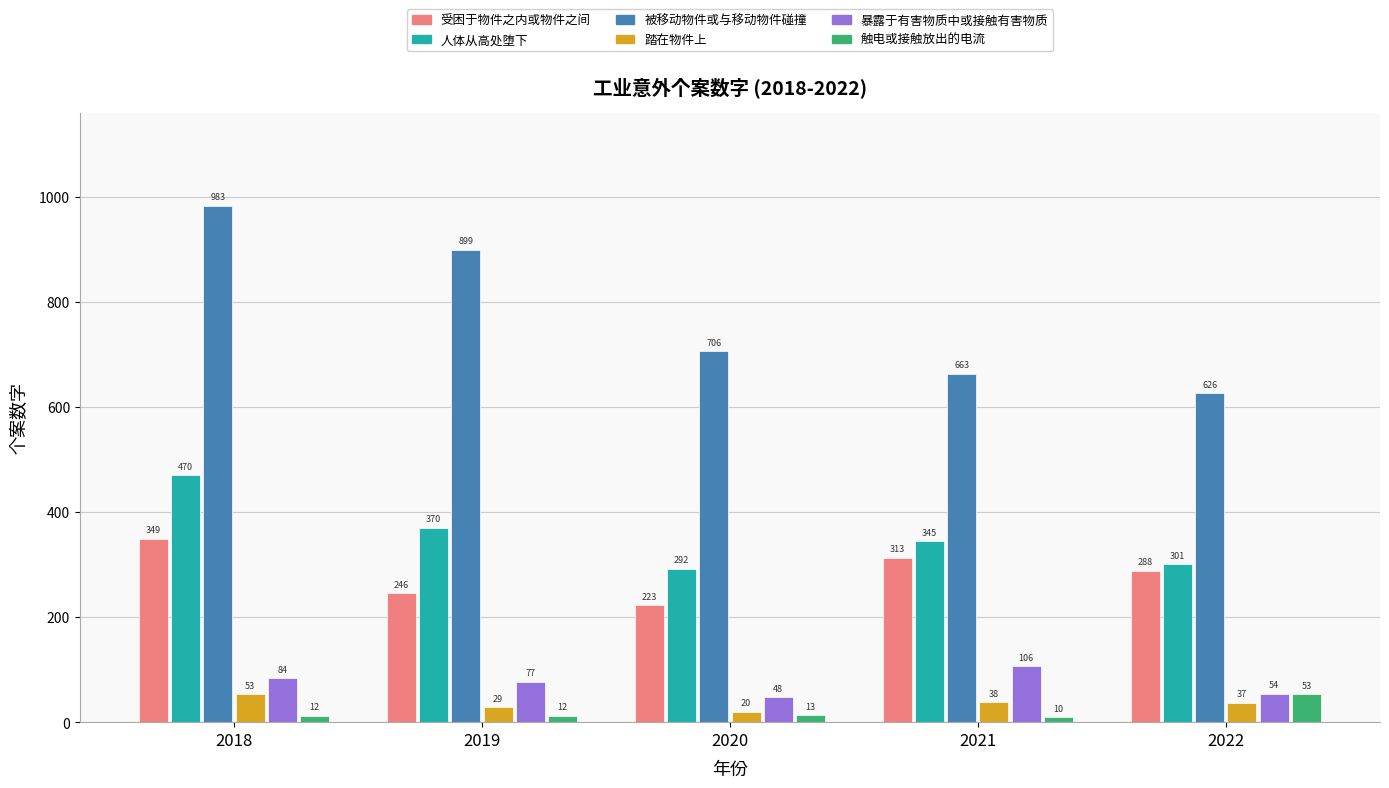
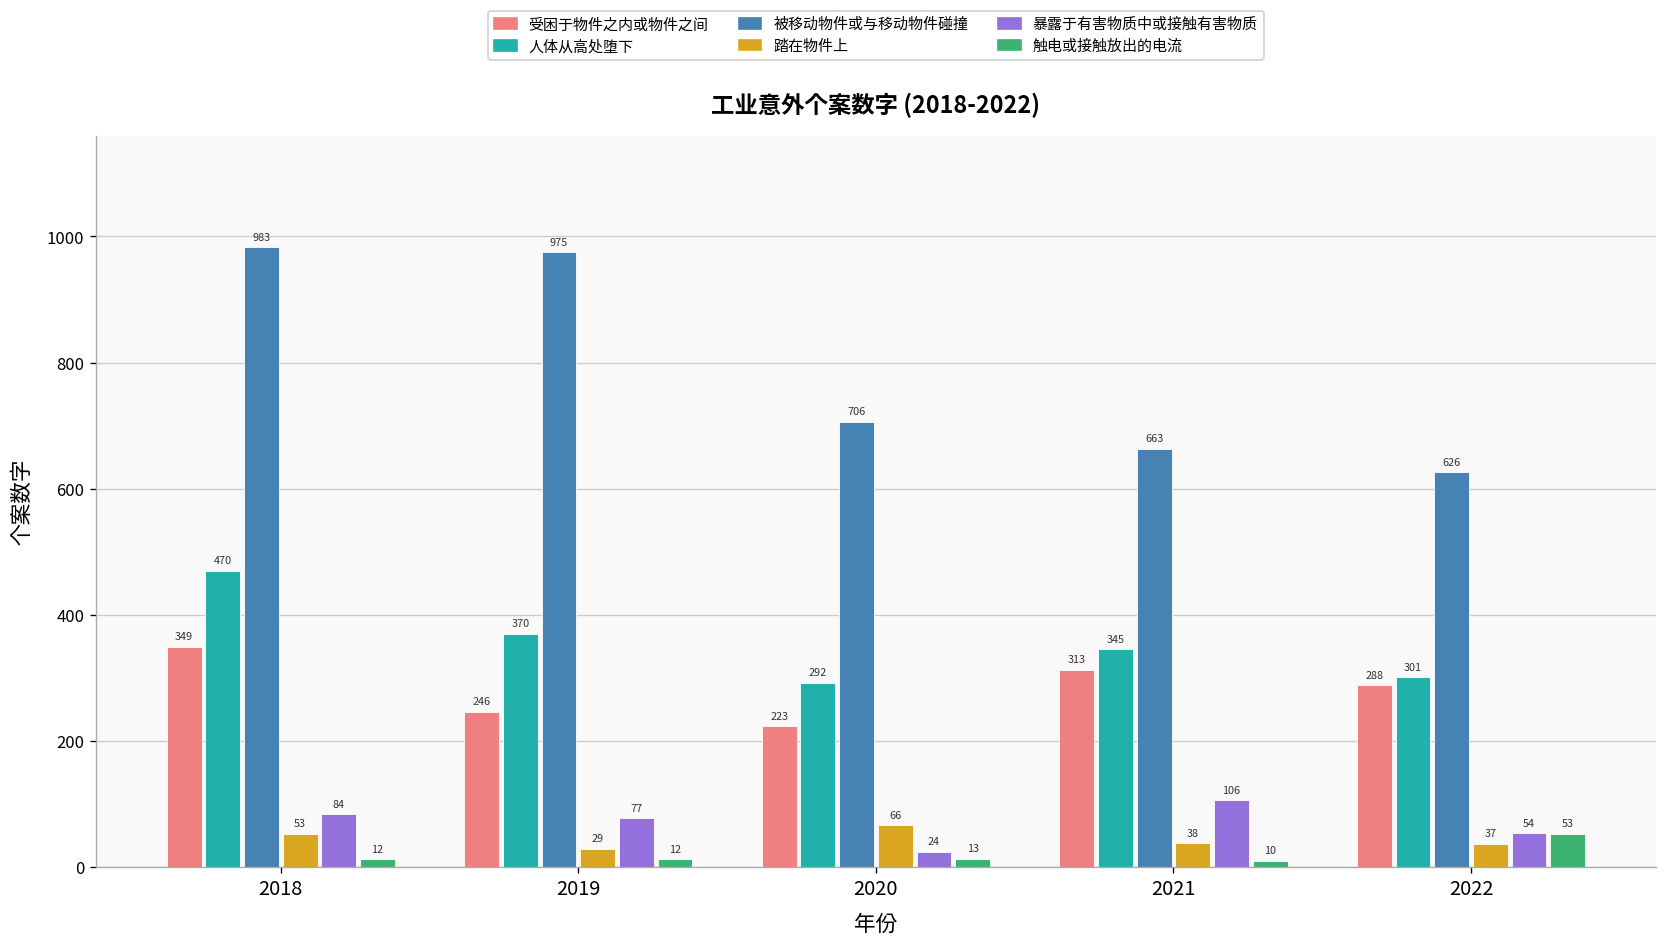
  {
    "受困于物件之内或物件之间": {
      "2018": 349,
      "2019": 246,
      "2020": 223,
      "2021": 313,
      "2022": 288
    },
    "人体从高处堕下": {
      "2018": 470,
      "2019": 370,
      "2020": 292,
      "2021": 345,
      "2022": 301
    },
    "被移动物件或与移动物件碰撞": {
      "2018": 983,
-     "2019": 899,
+     "2019": 975,
      "2020": 706,
      "2021": 663,
      "2022": 626
    },
    "踏在物件上": {
      "2018": 53,
      "2019": 29,
-     "2020": 20,
+     "2020": 66,
      "2021": 38,
      "2022": 37
    },
    "暴露于有害物质中或接触有害物质": {
      "2018": 84,
      "2019": 77,
-     "2020": 48,
+     "2020": 24,
      "2021": 106,
      "2022": 54
    },
    "触电或接触放出的电流": {
      "2018": 12,
      "2019": 12,
      "2020": 13,
      "2021": 10,
      "2022": 53
    }
  }
